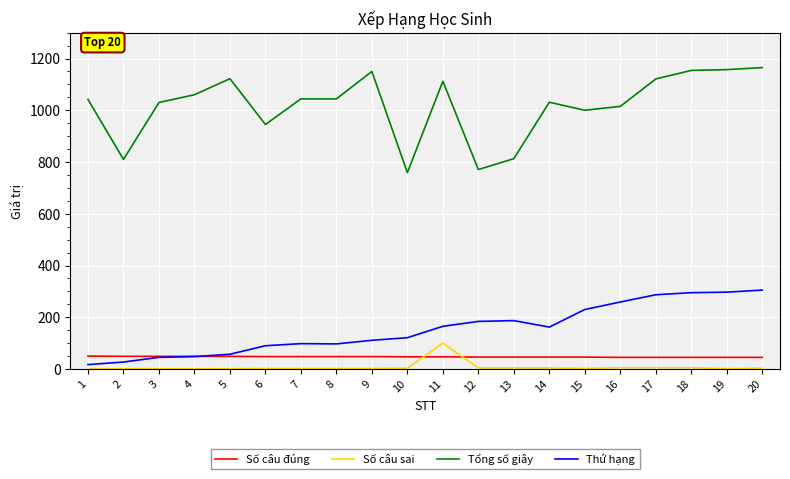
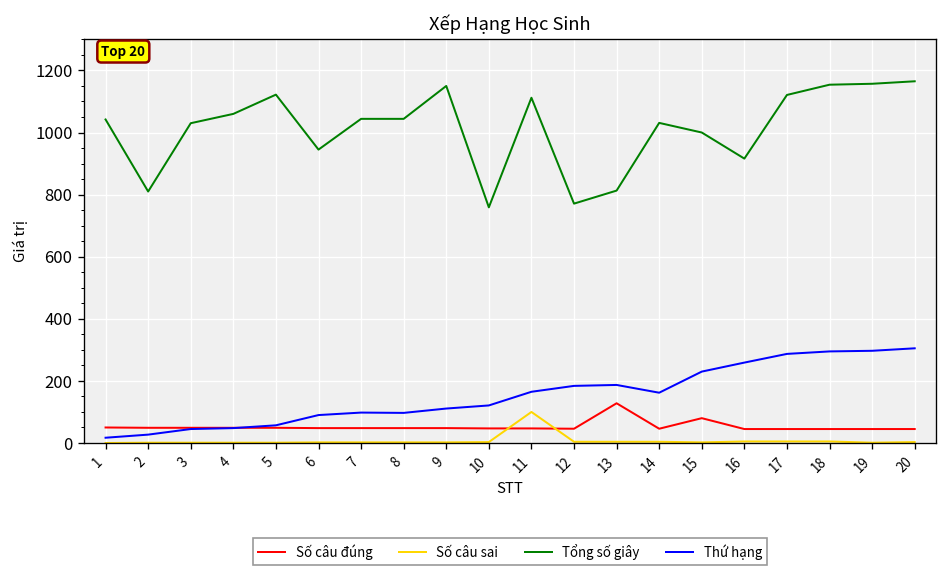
  {
    "Số câu đúng": {
      "1": 50,
      "2": 50,
      "6": 50,
      "7": 50,
      "8": 50,
      "9": 50,
      "10": 50,
      "11": 50,
      "12": 50,
-     "13": 50,
+     "13": 130,
      "14": 50,
-     "15": 50,
+     "15": 80,
      "16": 50,
      "17": 50,
      "18": 50,
      "19": 50,
      "20": 50
    },
    "Số câu sai": {
      "1": 0,
      "2": 0,
      "3": 0,
      "4": 0,
      "5": 0,
      "6": 0,
      "7": 0,
      "8": 0,
      "9": 0,
      "10": 0,
      "11": 100,
      "12": 0,
      "13": 0,
      "14": 0,
      "15": 0,
      "16": 10,
      "17": 10,
      "18": 10,
      "19": 0,
      "20": 0
    },
    "Tổng số giây": {
      "1": 1040,
      "2": 810,
      "3": 1030,
      "4": 1060,
      "5": 1120,
      "6": 950,
      "7": 1040,
      "8": 1040,
      "9": 1150,
      "10": 760,
      "11": 1110,
      "12": 770,
      "13": 810,
      "14": 1030,
      "15": 1000,
-     "16": 1020,
+     "16": 920,
      "17": 1120,
      "18": 1150,
      "19": 1160,
      "20": 1170
    },
    "Thứ hạng": {
      "1": 20,
      "2": 30,
      "6": 90,
      "7": 100,
      "8": 100,
      "9": 110,
      "10": 120,
      "11": 170,
      "12": 180,
      "13": 190,
      "14": 160,
      "15": 230,
      "16": 260,
      "17": 290,
      "18": 300,
      "19": 300,
      "20": 310
    }
  }
